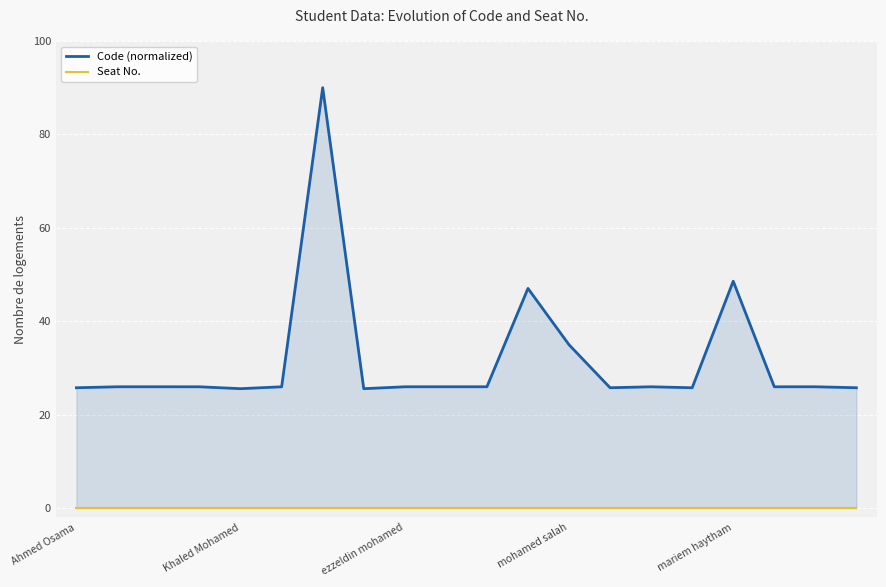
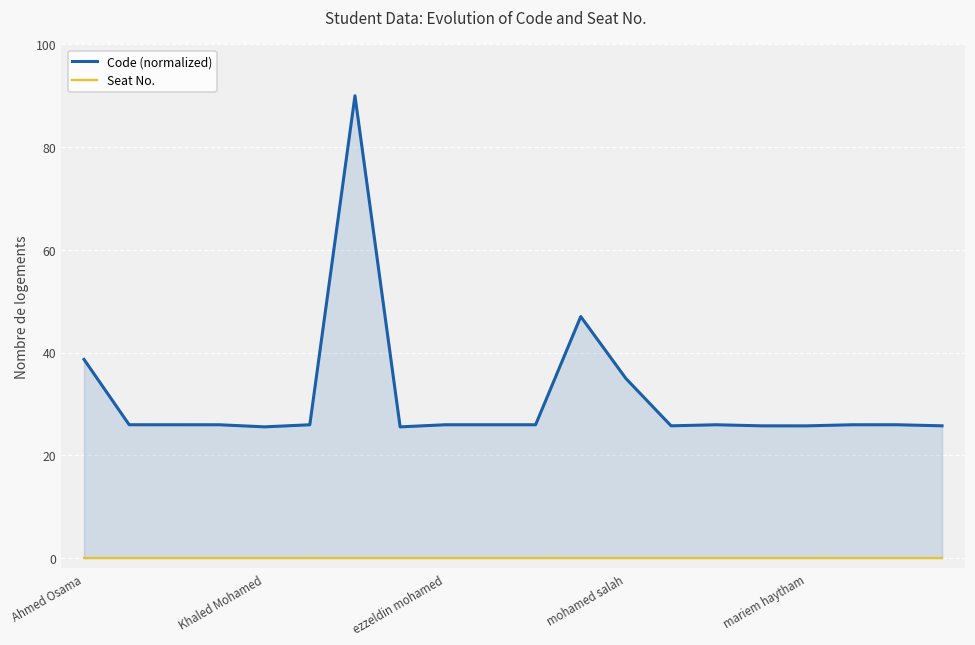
  {
    "Code (normalized)": {
-     "Ahmed Osama": 26,
+     "Ahmed Osama": 39,
      "Khaled Mohamed": 26,
      "ezzeldin mohamed": 26,
      "mohamed salah": 35,
-     "mariem haytham": 49
+     "mariem haytham": 26
    },
    "Seat No.": {
      "Ahmed Osama": 0,
      "Khaled Mohamed": 0,
      "ezzeldin mohamed": 0,
      "mohamed salah": 0,
      "mariem haytham": 0
    }
  }
